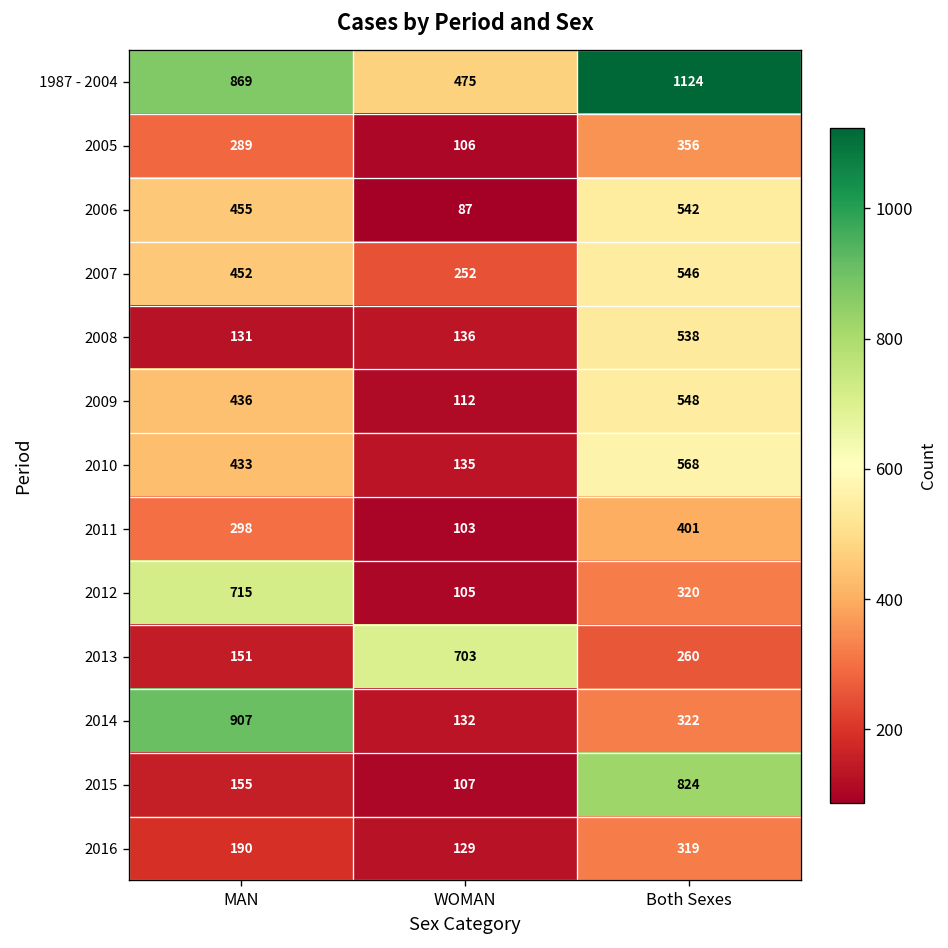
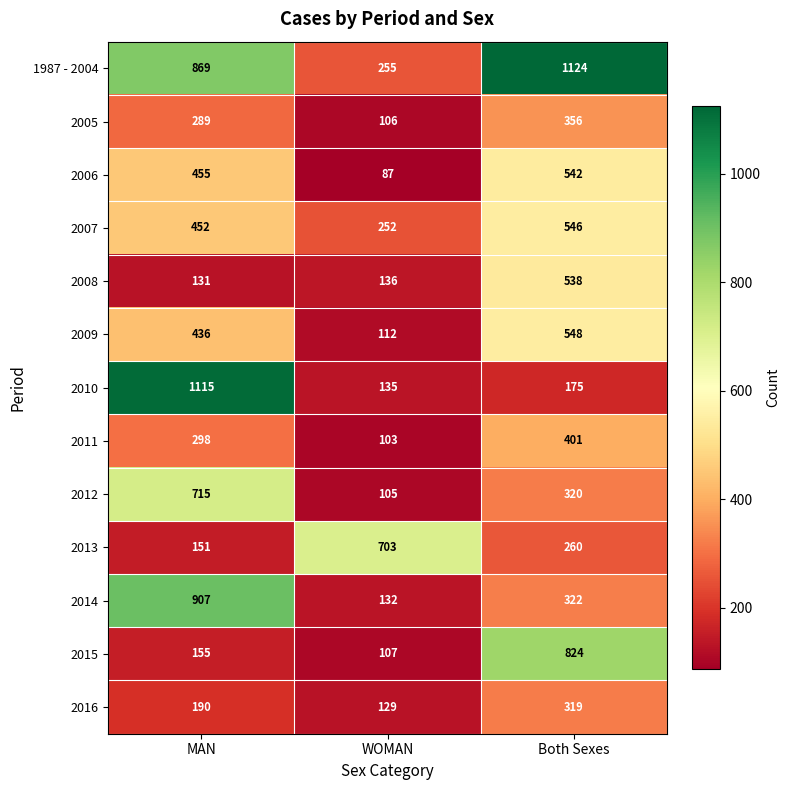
  {
    "1987 - 2004": {
      "MAN": 869,
-     "WOMAN": 475,
+     "WOMAN": 255,
      "Both Sexes": 1124
    },
    "2005": {
      "MAN": 289,
      "WOMAN": 106,
      "Both Sexes": 356
    },
    "2006": {
      "MAN": 455,
      "WOMAN": 87,
      "Both Sexes": 542
    },
    "2007": {
      "MAN": 452,
      "WOMAN": 252,
      "Both Sexes": 546
    },
    "2008": {
      "MAN": 131,
      "WOMAN": 136,
      "Both Sexes": 538
    },
    "2009": {
      "MAN": 436,
      "WOMAN": 112,
      "Both Sexes": 548
    },
    "2010": {
-     "MAN": 433,
+     "MAN": 1115,
      "WOMAN": 135,
-     "Both Sexes": 568
+     "Both Sexes": 175
    },
    "2011": {
      "MAN": 298,
      "WOMAN": 103,
      "Both Sexes": 401
    },
    "2012": {
      "MAN": 715,
      "WOMAN": 105,
      "Both Sexes": 320
    },
    "2013": {
      "MAN": 151,
      "WOMAN": 703,
      "Both Sexes": 260
    },
    "2014": {
      "MAN": 907,
      "WOMAN": 132,
      "Both Sexes": 322
    },
    "2015": {
      "MAN": 155,
      "WOMAN": 107,
      "Both Sexes": 824
    },
    "2016": {
      "MAN": 190,
      "WOMAN": 129,
      "Both Sexes": 319
    }
  }
